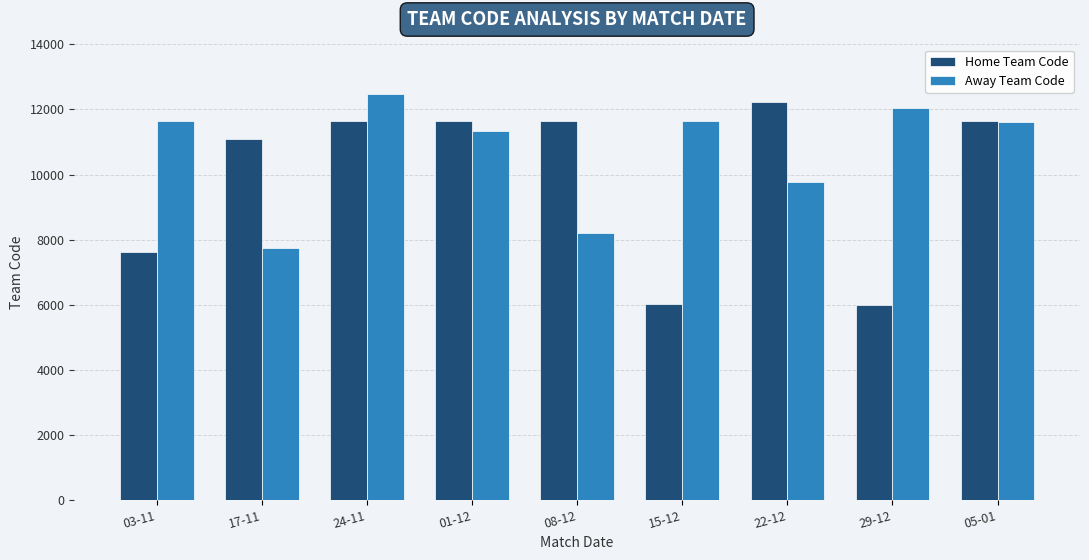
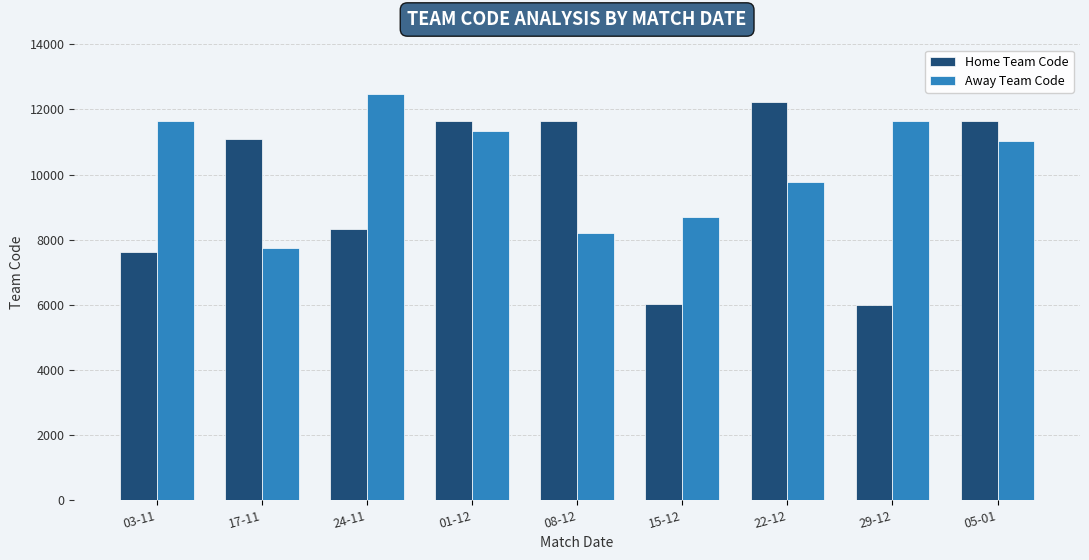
  {
    "Home Team Code": {
      "03-11": 7600,
      "17-11": 11100,
-     "24-11": 11700,
+     "24-11": 8300,
      "01-12": 11700,
      "08-12": 11700,
      "15-12": 6000,
      "22-12": 12200,
      "29-12": 6000,
      "05-01": 11700
    },
    "Away Team Code": {
      "03-11": 11700,
      "17-11": 7700,
      "24-11": 12500,
      "01-12": 11300,
      "08-12": 8200,
-     "15-12": 11700,
+     "15-12": 8700,
      "22-12": 9800,
-     "29-12": 12100,
-     "05-01": 11600
+     "29-12": 11700,
+     "05-01": 11000
    }
  }
